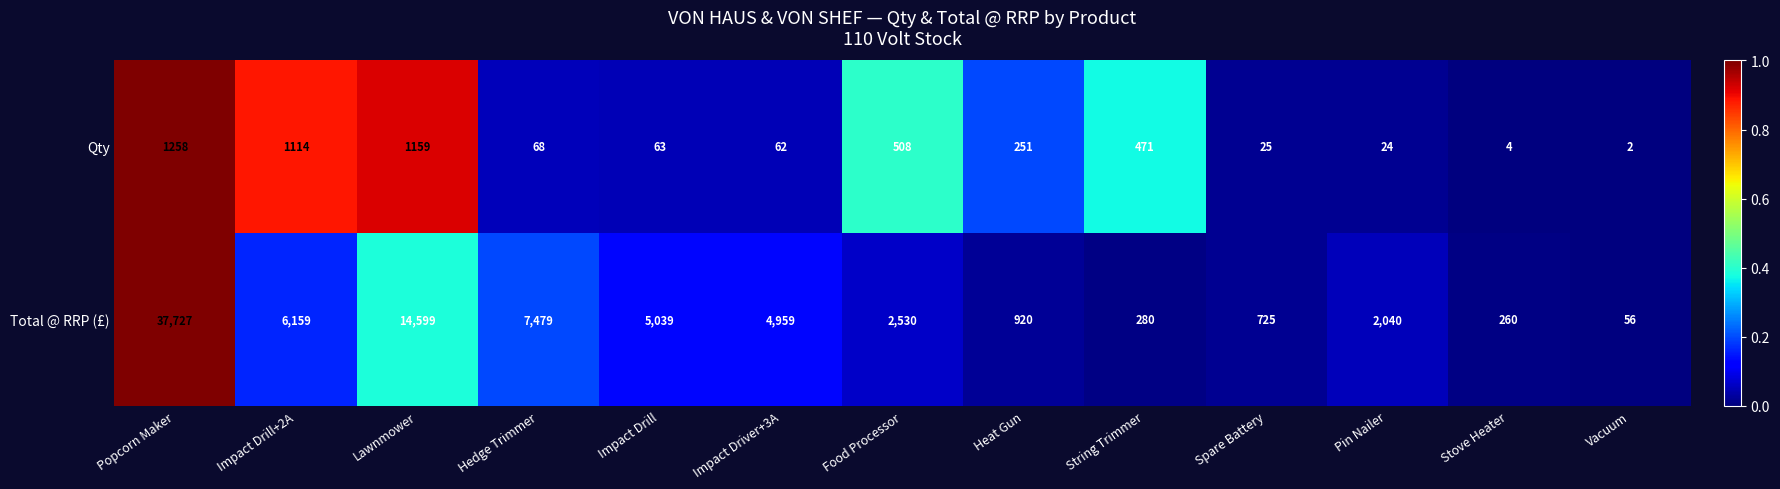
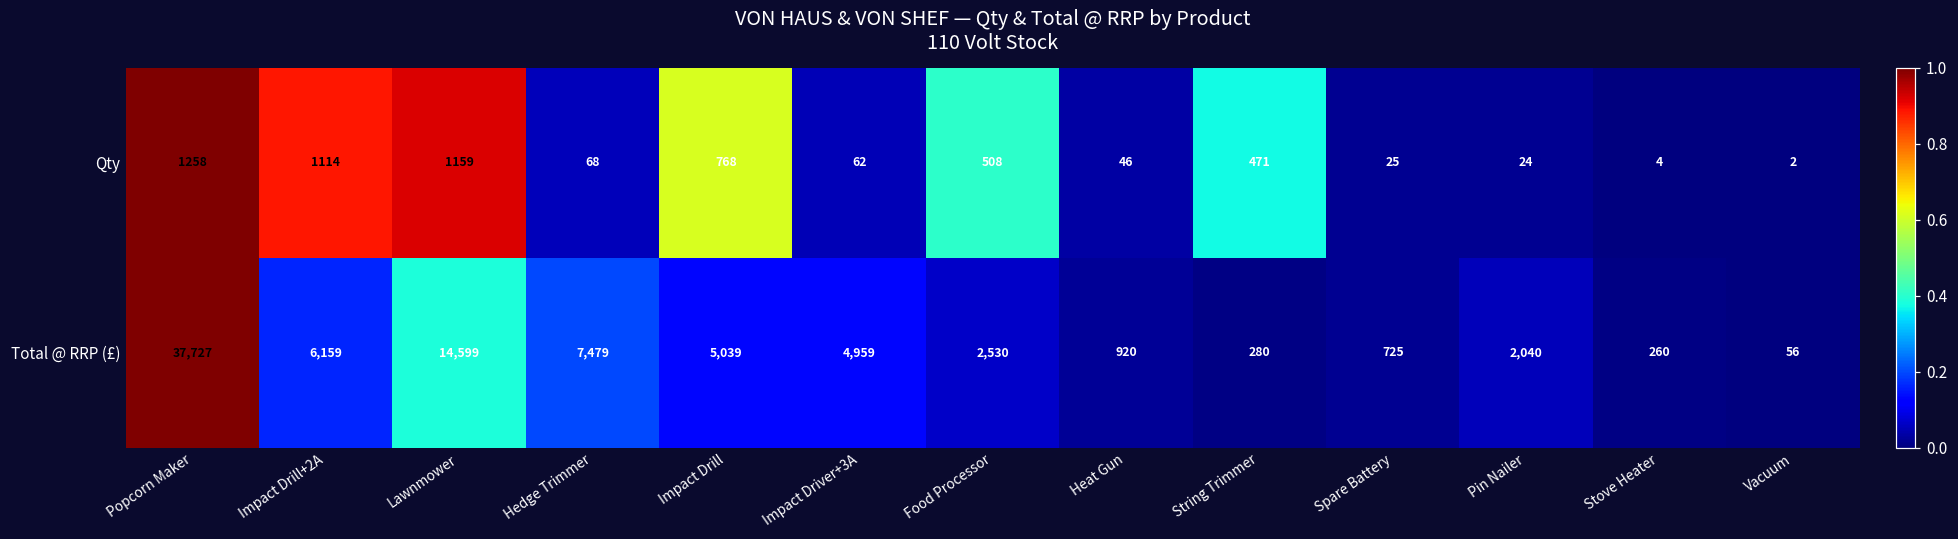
  {
    "Qty": {
      "Popcorn Maker": "1258",
      "Impact Drill+2A": "1114",
      "Lawnmower": "1159",
      "Hedge Trimmer": "68",
-     "Impact Drill": "63",
+     "Impact Drill": "768",
      "Impact Driver+3A": "62",
      "Food Processor": "508",
-     "Heat Gun": "251",
+     "Heat Gun": "46",
      "String Trimmer": "471",
      "Spare Battery": "25",
      "Pin Nailer": "24",
      "Stove Heater": "4",
      "Vacuum": "2"
    },
    "Total @ RRP (£)": {
      "Popcorn Maker": "37,727",
      "Impact Drill+2A": "6,159",
      "Lawnmower": "14,599",
      "Hedge Trimmer": "7,479",
      "Impact Drill": "5,039",
      "Impact Driver+3A": "4,959",
      "Food Processor": "2,530",
      "Heat Gun": "920",
      "String Trimmer": "280",
      "Spare Battery": "725",
      "Pin Nailer": "2,040",
      "Stove Heater": "260",
      "Vacuum": "56"
    }
  }
